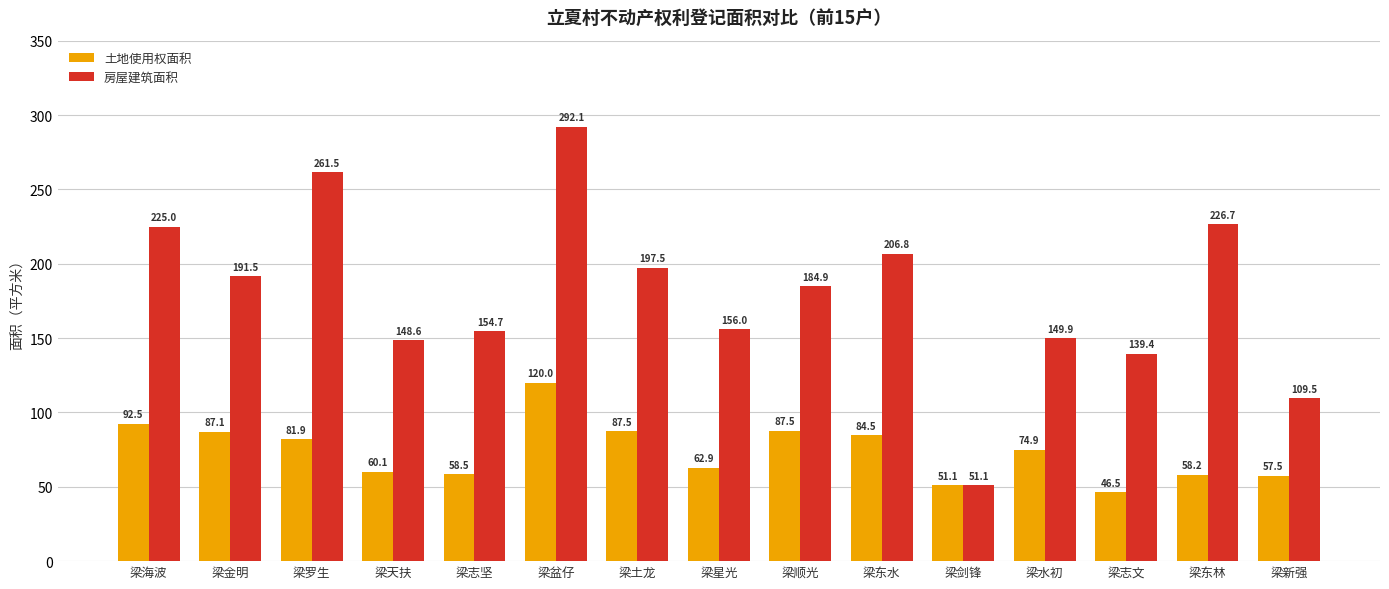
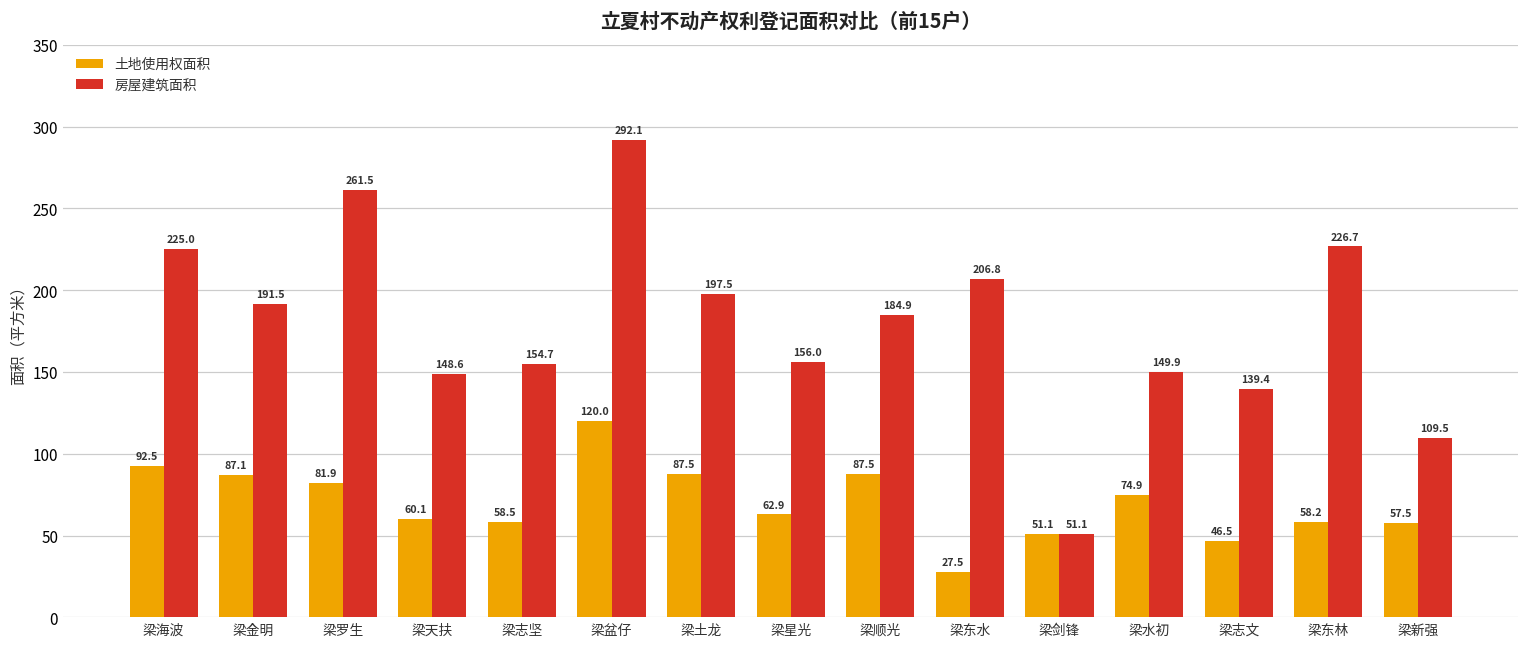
  {
    "土地使用权面积": {
      "梁海波": 92.5,
      "梁金明": 87.1,
      "梁罗生": 81.9,
      "梁天扶": 60.1,
      "梁志坚": 58.5,
      "梁盆仔": 120.0,
      "梁土龙": 87.5,
      "梁星光": 62.9,
      "梁顺光": 87.5,
-     "梁东水": 84.5,
+     "梁东水": 27.5,
      "梁剑锋": 51.1,
      "梁水初": 74.9,
      "梁志文": 46.5,
      "梁东林": 58.2,
      "梁新强": 57.5
    },
    "房屋建筑面积": {
      "梁海波": 225.0,
      "梁金明": 191.5,
      "梁罗生": 261.5,
      "梁天扶": 148.6,
      "梁志坚": 154.7,
      "梁盆仔": 292.1,
      "梁土龙": 197.5,
      "梁星光": 156.0,
      "梁顺光": 184.9,
      "梁东水": 206.8,
      "梁剑锋": 51.1,
      "梁水初": 149.9,
      "梁志文": 139.4,
      "梁东林": 226.7,
      "梁新强": 109.5
    }
  }
